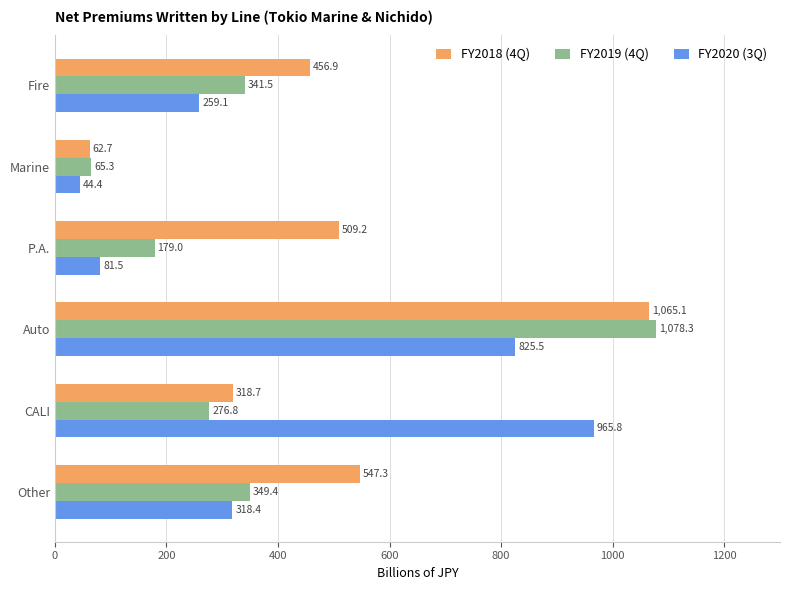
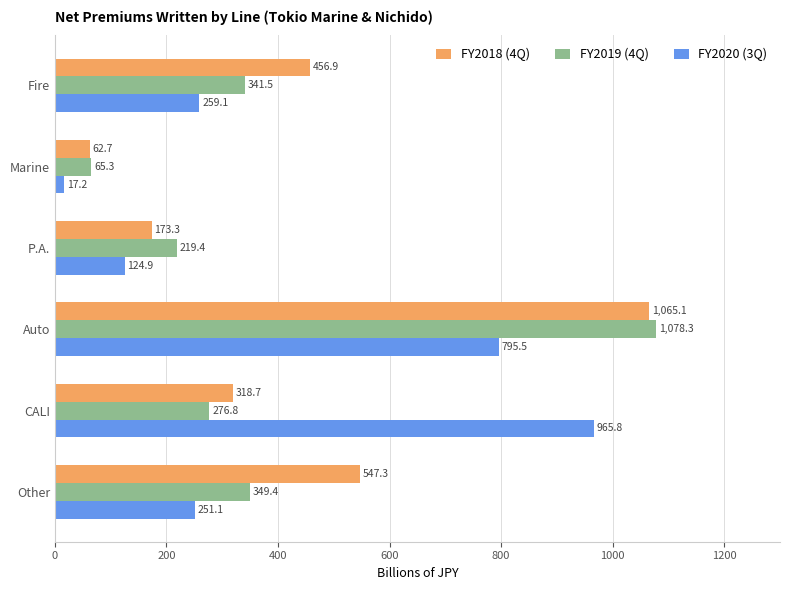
  {
    "FY2018 (4Q)": {
      "Fire": "456.9",
      "Marine": "62.7",
-     "P.A.": "509.2",
+     "P.A.": "173.3",
      "Auto": "1,065.1",
      "CALI": "318.7",
      "Other": "547.3"
    },
    "FY2019 (4Q)": {
      "Fire": "341.5",
      "Marine": "65.3",
-     "P.A.": "179.0",
+     "P.A.": "219.4",
      "Auto": "1,078.3",
      "CALI": "276.8",
      "Other": "349.4"
    },
    "FY2020 (3Q)": {
      "Fire": "259.1",
-     "Marine": "44.4",
-     "P.A.": "81.5",
-     "Auto": "825.5",
+     "Marine": "17.2",
+     "P.A.": "124.9",
+     "Auto": "795.5",
      "CALI": "965.8",
-     "Other": "318.4"
+     "Other": "251.1"
    }
  }
